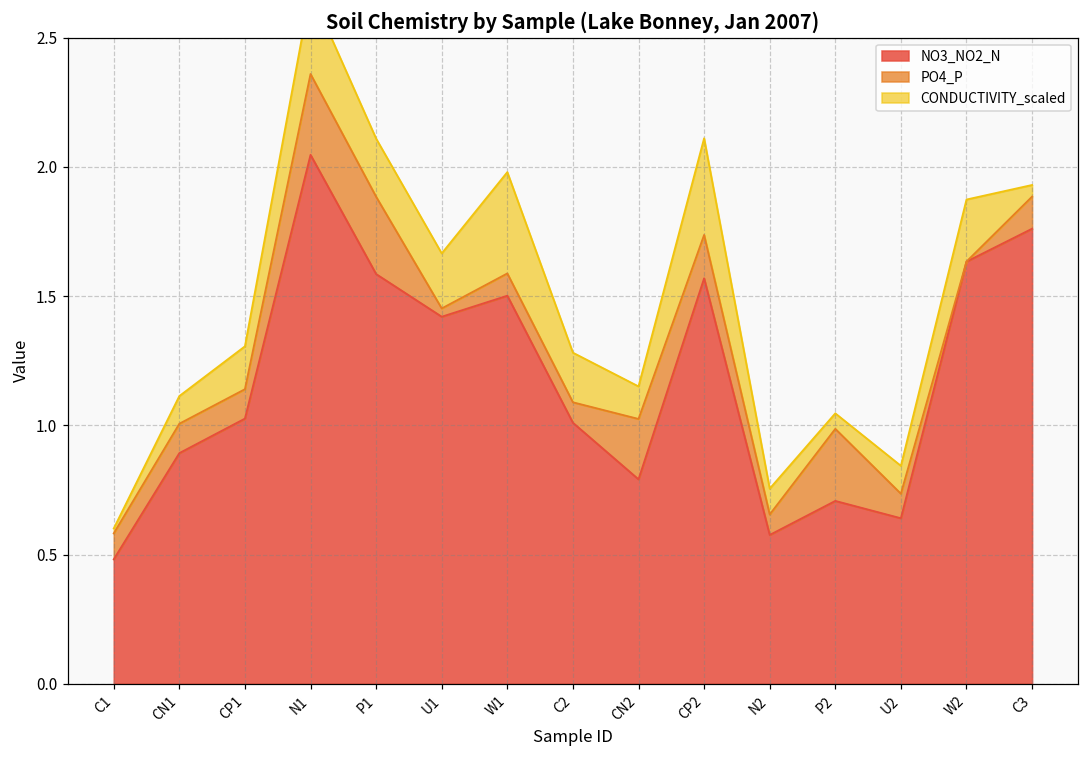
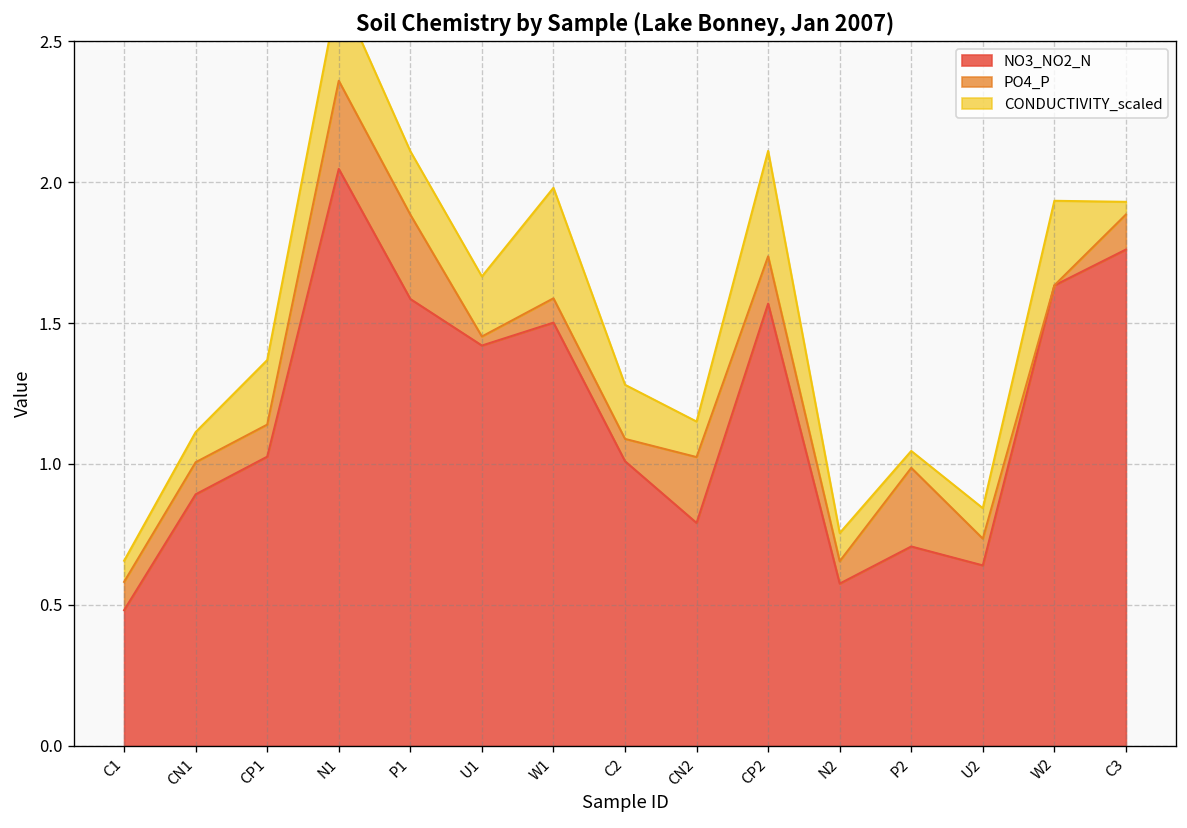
  {
    "CONDUCTIVITY_scaled": {
-     "C1": 0.02,
+     "C1": 0.07,
      "CN1": 0.11,
-     "CP1": 0.17,
+     "CP1": 0.23,
      "P1": 0.22,
      "U1": 0.21,
      "W1": 0.39,
      "C2": 0.19,
      "CN2": 0.13,
      "CP2": 0.37,
      "N2": 0.10,
      "P2": 0.06,
      "U2": 0.11,
-     "W2": 0.24,
+     "W2": 0.30,
      "C3": 0.04
    }
  }
